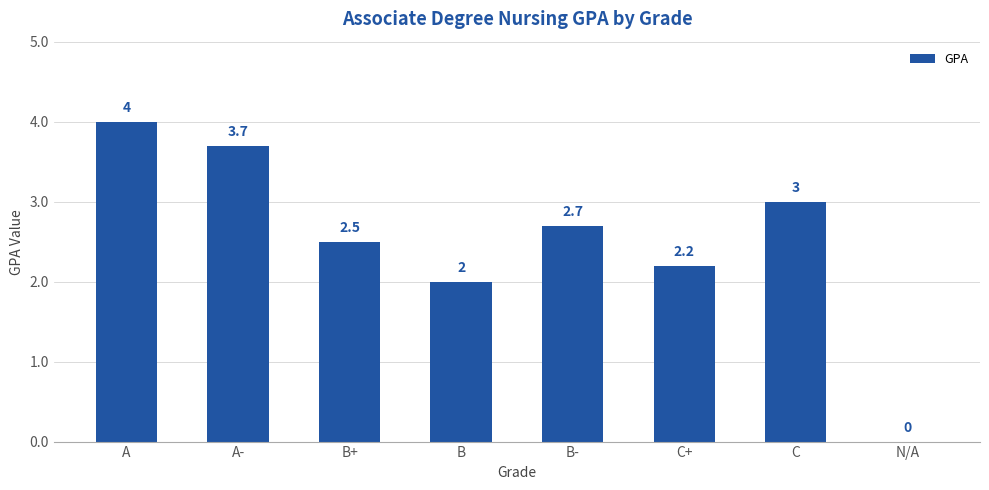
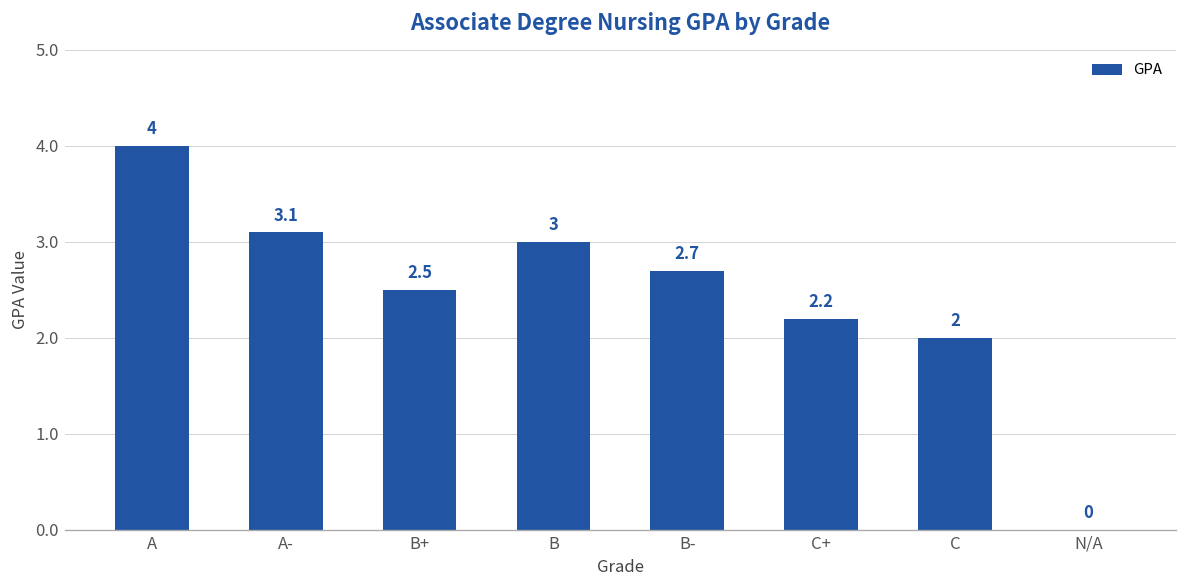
  {
    "A": 4,
-   "A-": 3.7,
+   "A-": 3.1,
    "B+": 2.5,
-   "B": 2,
+   "B": 3,
    "B-": 2.7,
    "C+": 2.2,
-   "C": 3,
+   "C": 2,
    "N/A": 0
  }
